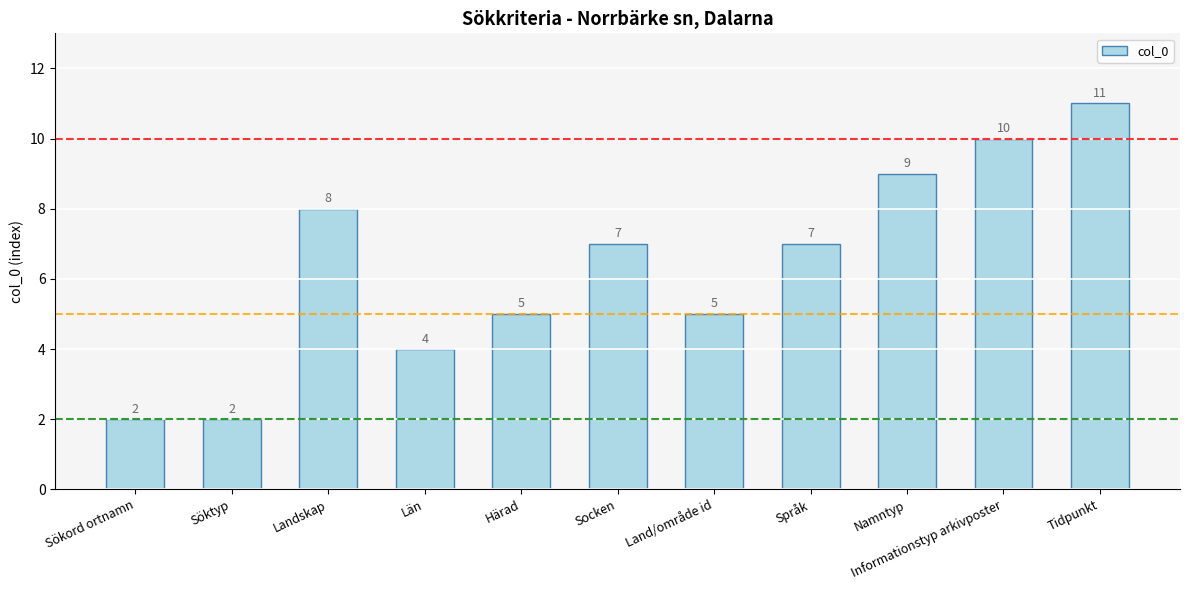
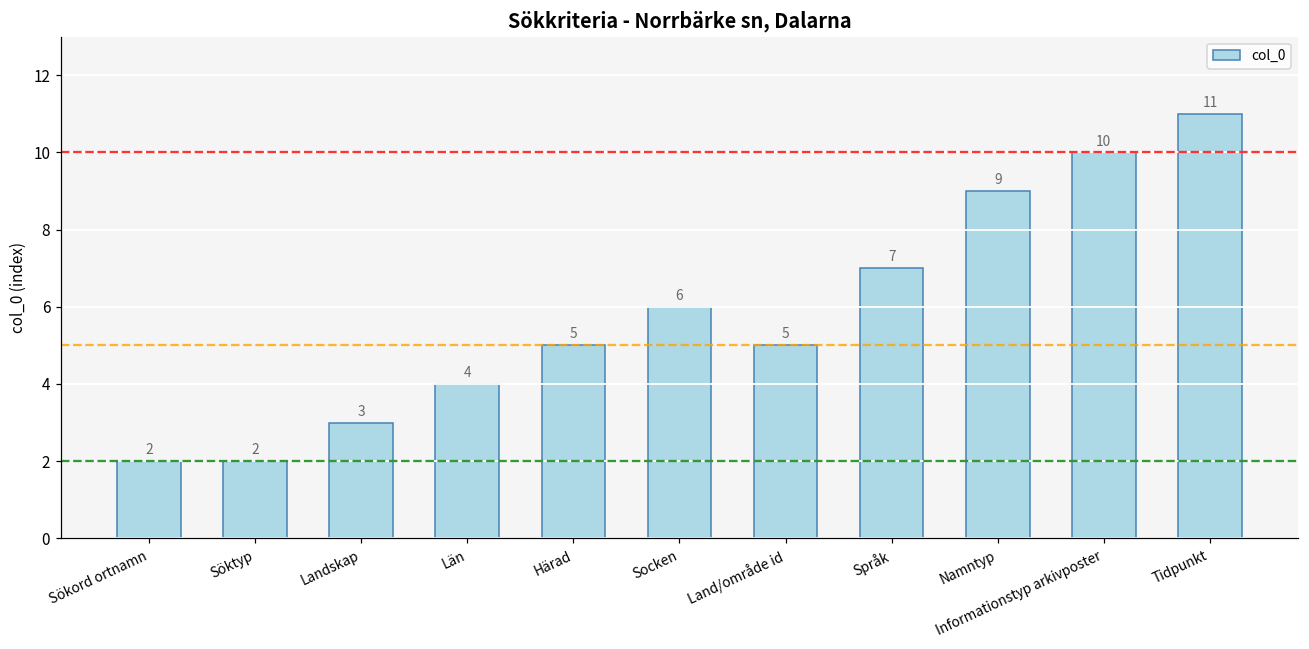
  {
    "Sökord ortnamn": 2,
    "Söktyp": 2,
-   "Landskap": 8,
+   "Landskap": 3,
    "Län": 4,
    "Härad": 5,
-   "Socken": 7,
+   "Socken": 6,
    "Land/område id": 5,
    "Språk": 7,
    "Namntyp": 9,
    "Informationstyp arkivposter": 10,
    "Tidpunkt": 11
  }
